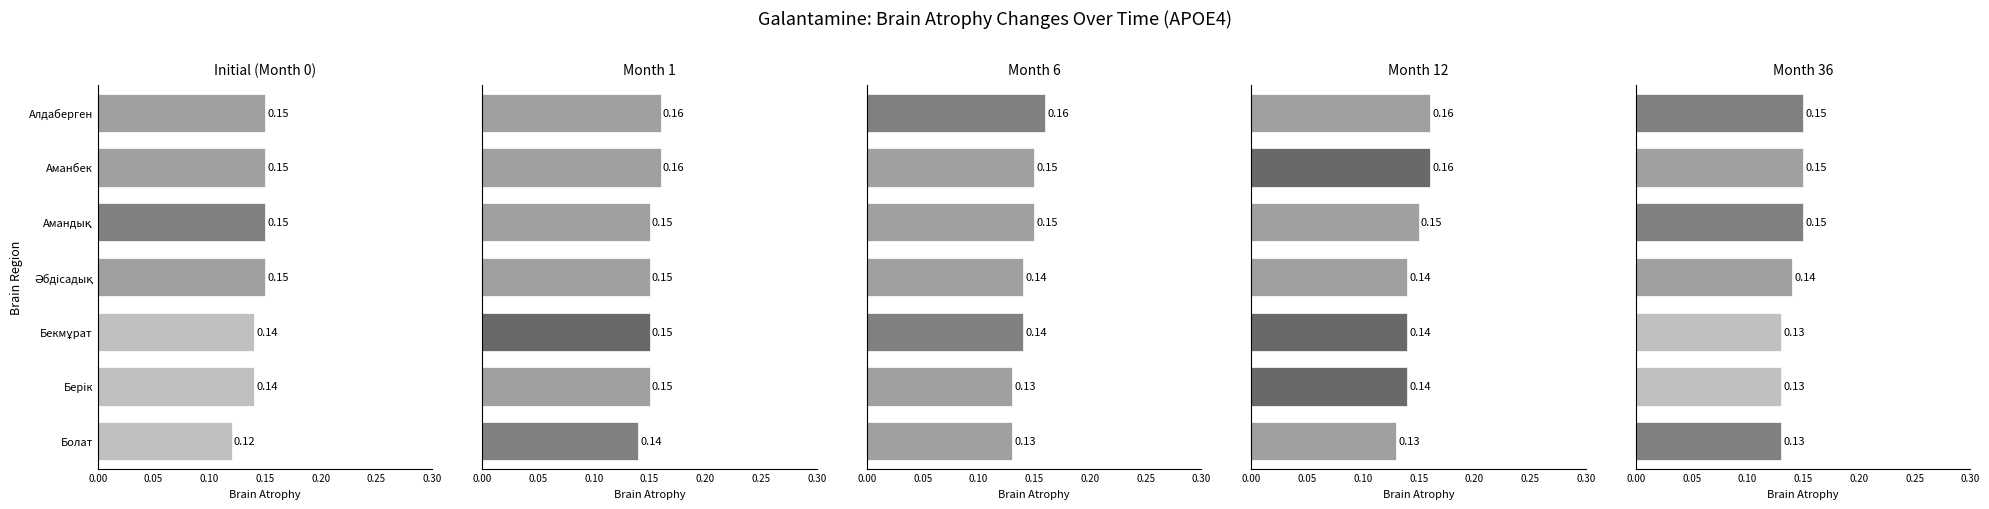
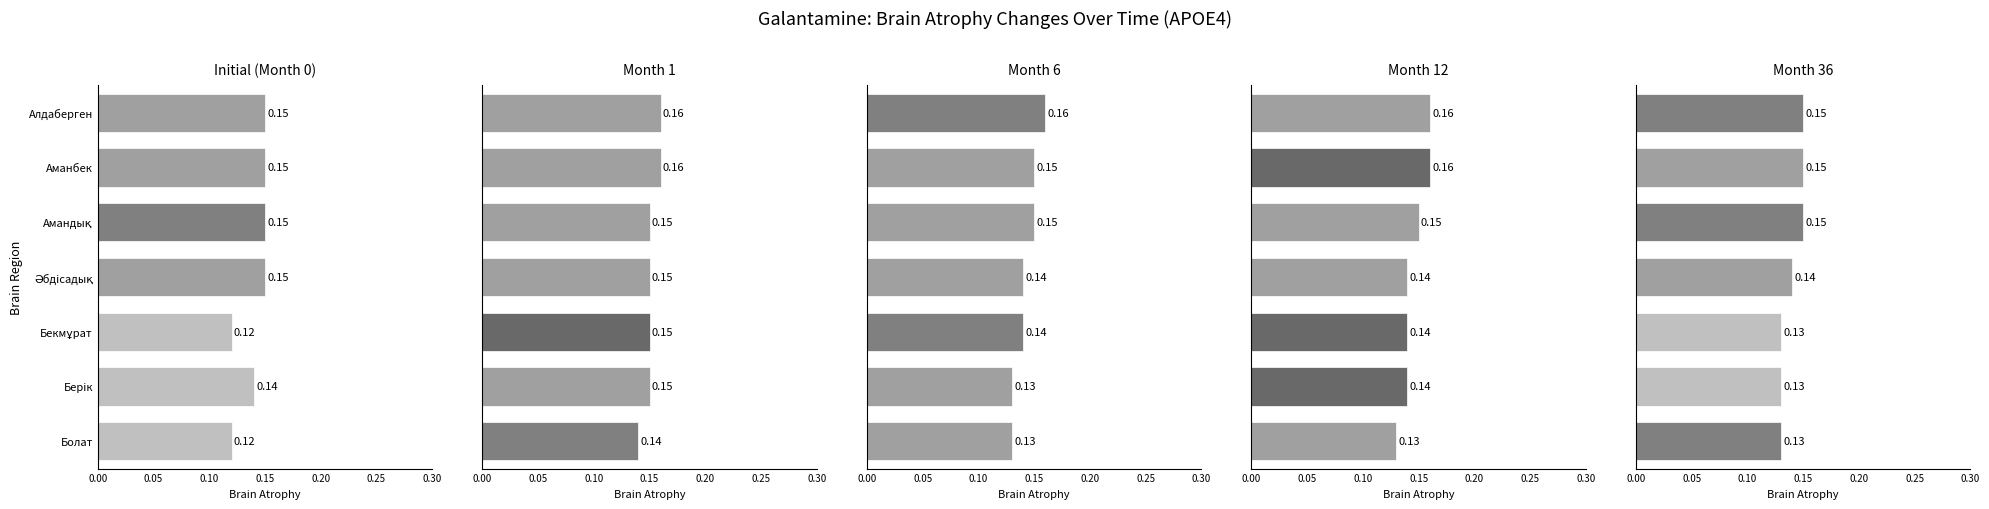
  {
    "Initial (Month 0)": {
      "Алдаберген": 0.15,
      "Аманбек": 0.15,
      "Амандық": 0.15,
      "Әбдісадық": 0.15,
-     "Бекмұрат": 0.14,
+     "Бекмұрат": 0.12,
      "Берік": 0.14,
      "Болат": 0.12
    }
  }
